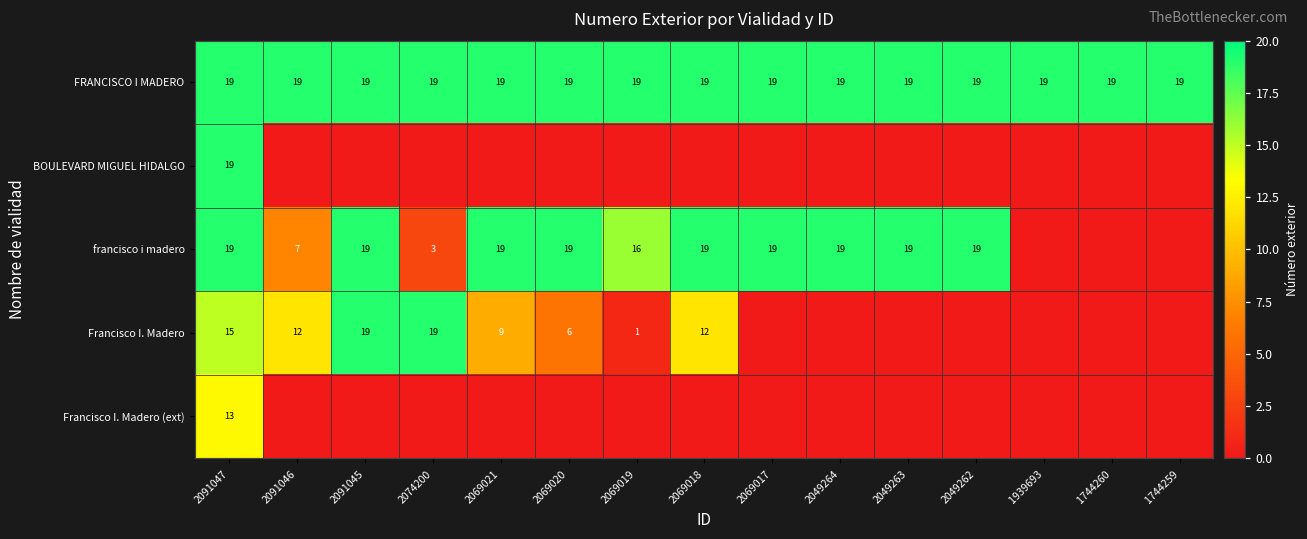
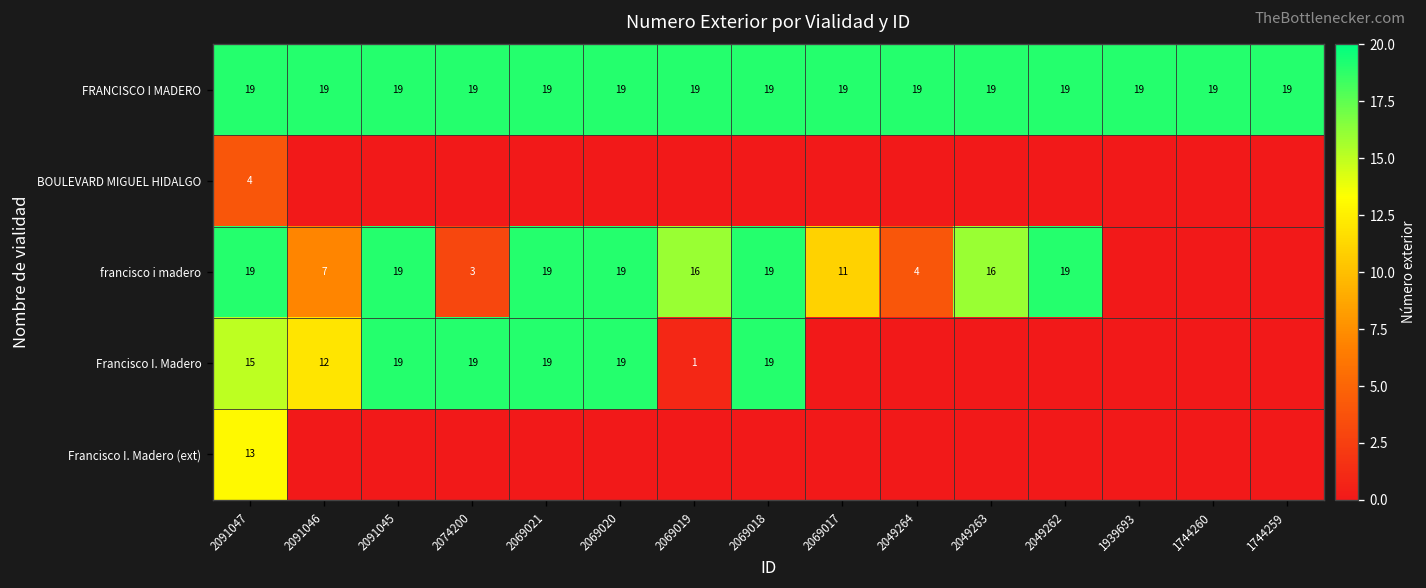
  {
    "FRANCISCO I MADERO": {
      "2091047": 19,
      "2091046": 19,
      "2091045": 19,
      "2074200": 19,
      "2069021": 19,
      "2069020": 19,
      "2069019": 19,
      "2069018": 19,
      "2069017": 19,
      "2049264": 19,
      "2049263": 19,
      "2049262": 19,
      "1939693": 19,
      "1744260": 19,
      "1744259": 19
    },
    "BOULEVARD MIGUEL HIDALGO": {
-     "2091047": 19
+     "2091047": 4
    },
    "francisco i madero": {
      "2091047": 19,
      "2091046": 7,
      "2091045": 19,
      "2074200": 3,
      "2069021": 19,
      "2069020": 19,
      "2069019": 16,
      "2069018": 19,
-     "2069017": 19,
-     "2049264": 19,
-     "2049263": 19,
+     "2069017": 11,
+     "2049264": 4,
+     "2049263": 16,
      "2049262": 19
    },
    "Francisco I. Madero": {
      "2091047": 15,
      "2091046": 12,
      "2091045": 19,
      "2074200": 19,
-     "2069021": 9,
-     "2069020": 6,
+     "2069021": 19,
+     "2069020": 19,
      "2069019": 1,
-     "2069018": 12
+     "2069018": 19
    },
    "Francisco I. Madero (ext)": {
      "2091047": 13
    }
  }
